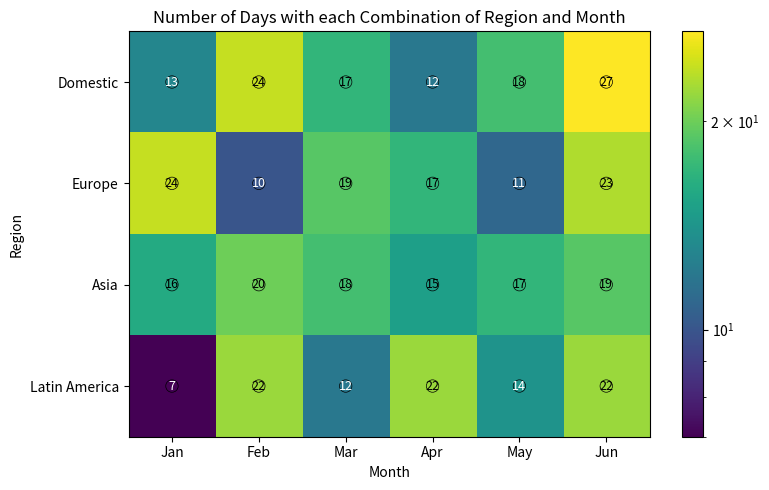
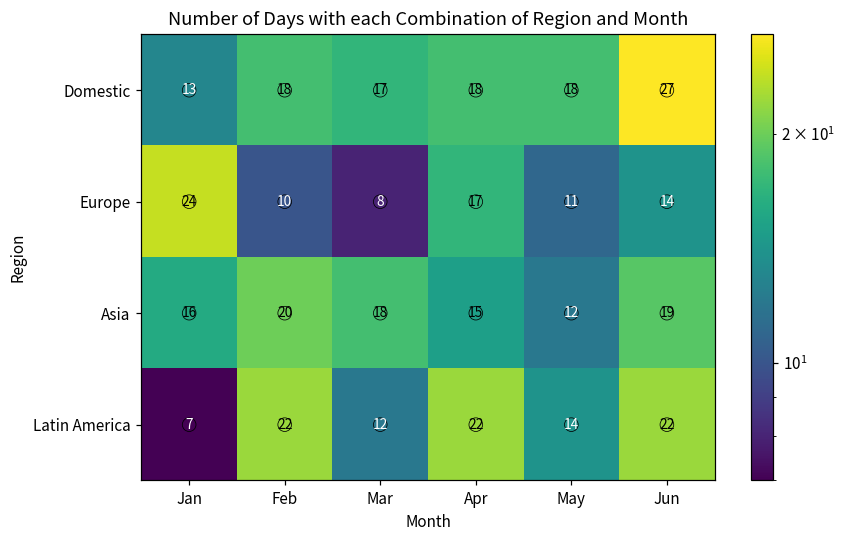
  {
    "Domestic": {
-     "Feb": 24,
-     "Apr": 12
+     "Feb": 18,
+     "Apr": 18
    },
    "Europe": {
-     "Mar": 19,
-     "Jun": 23
+     "Mar": 8,
+     "Jun": 14
    },
    "Asia": {
-     "May": 17
+     "May": 12
    }
  }
